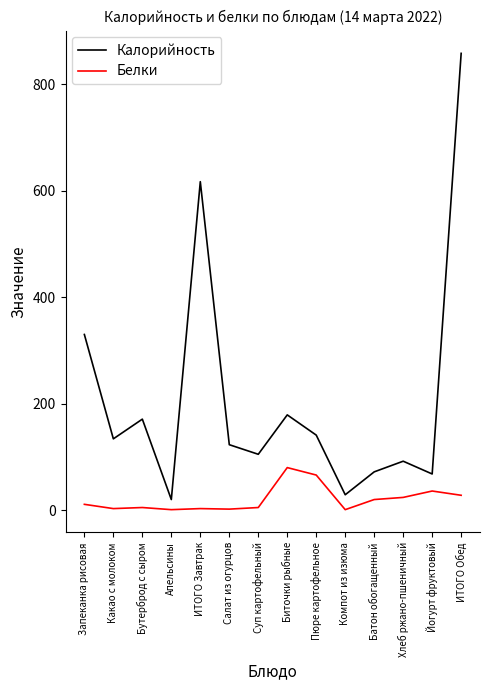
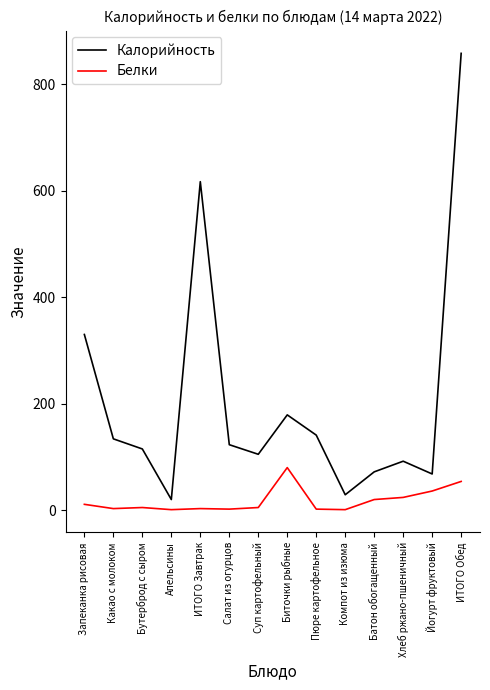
  {
    "Калорийность": {
      "Запеканка рисовая": 330,
      "Какао с молоком": 130,
-     "Бутерброд с сыром": 170,
+     "Бутерброд с сыром": 120,
      "Апельсины": 20,
      "ИТОГО Завтрак": 620,
      "Салат из огурцов": 120,
      "Суп картофельный": 110,
      "Биточки рыбные": 180,
      "Пюре картофельное": 140,
      "Компот из изюма": 30,
      "Батон обогащенный": 70,
      "Хлеб ржано-пшеничный": 90,
      "Йогурт фруктовый": 70,
      "ИТОГО Обед": 860
    },
    "Белки": {
      "Запеканка рисовая": 10,
      "Какао с молоком": 0,
      "Бутерброд с сыром": 10,
      "Апельсины": 0,
      "ИТОГО Завтрак": 0,
      "Салат из огурцов": 0,
      "Суп картофельный": 10,
      "Биточки рыбные": 80,
-     "Пюре картофельное": 70,
+     "Пюре картофельное": 0,
      "Компот из изюма": 0,
      "Батон обогащенный": 20,
      "Хлеб ржано-пшеничный": 20,
      "Йогурт фруктовый": 40,
-     "ИТОГО Обед": 30
+     "ИТОГО Обед": 50
    }
  }
